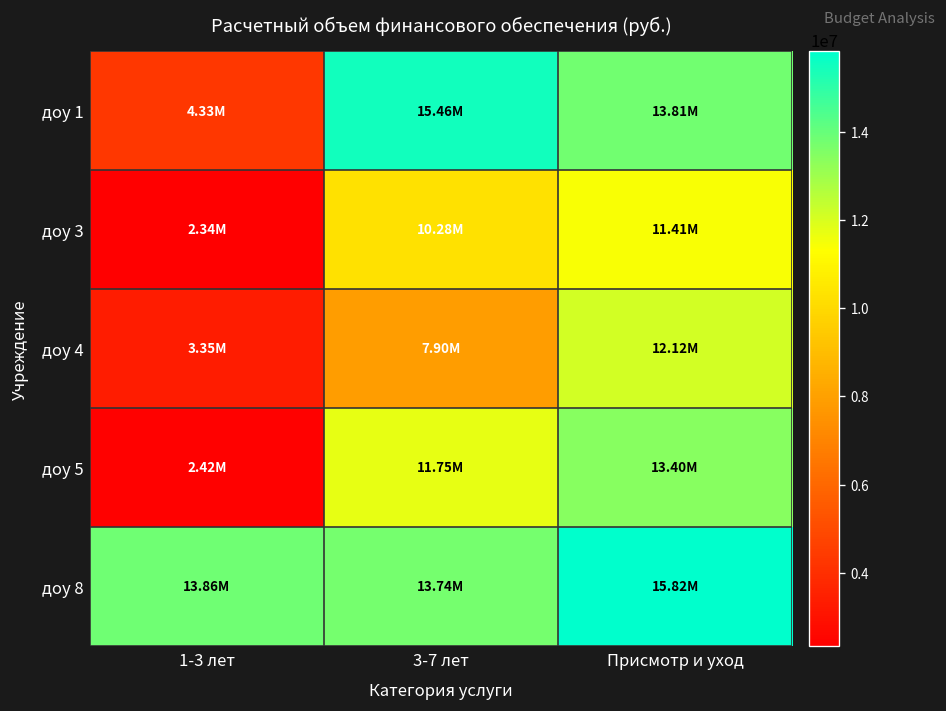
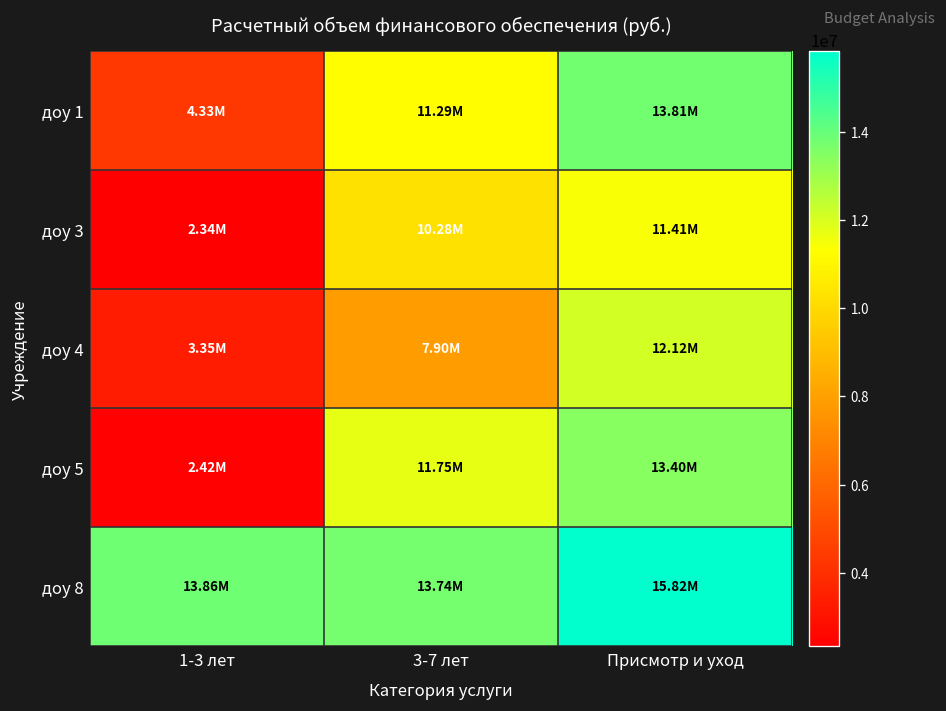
  {
    "доу 1": {
      "1-3 лет": "4.33M",
-     "3-7 лет": "15.46M",
+     "3-7 лет": "11.29M",
      "Присмотр и уход": "13.81M"
    },
    "доу 3": {
      "1-3 лет": "2.34M",
      "3-7 лет": "10.28M",
      "Присмотр и уход": "11.41M"
    },
    "доу 4": {
      "1-3 лет": "3.35M",
      "3-7 лет": "7.90M",
      "Присмотр и уход": "12.12M"
    },
    "доу 5": {
      "1-3 лет": "2.42M",
      "3-7 лет": "11.75M",
      "Присмотр и уход": "13.40M"
    },
    "доу 8": {
      "1-3 лет": "13.86M",
      "3-7 лет": "13.74M",
      "Присмотр и уход": "15.82M"
    }
  }
